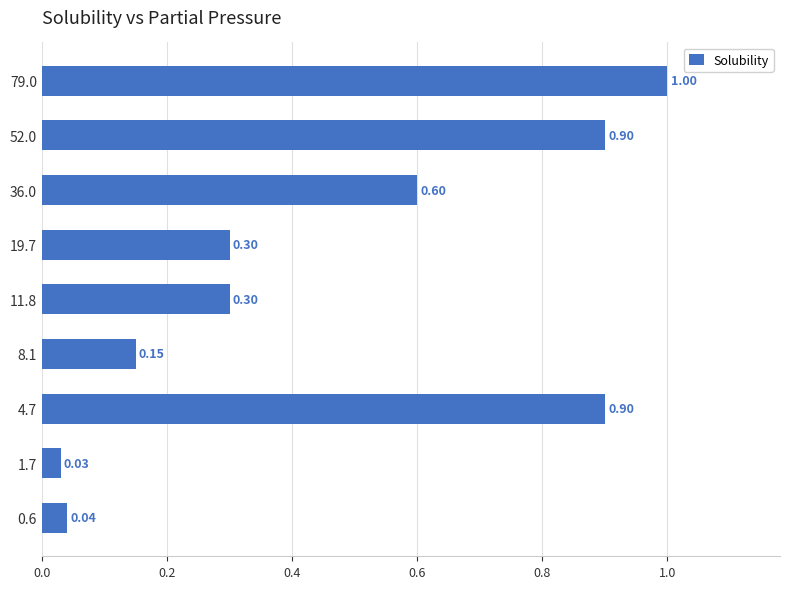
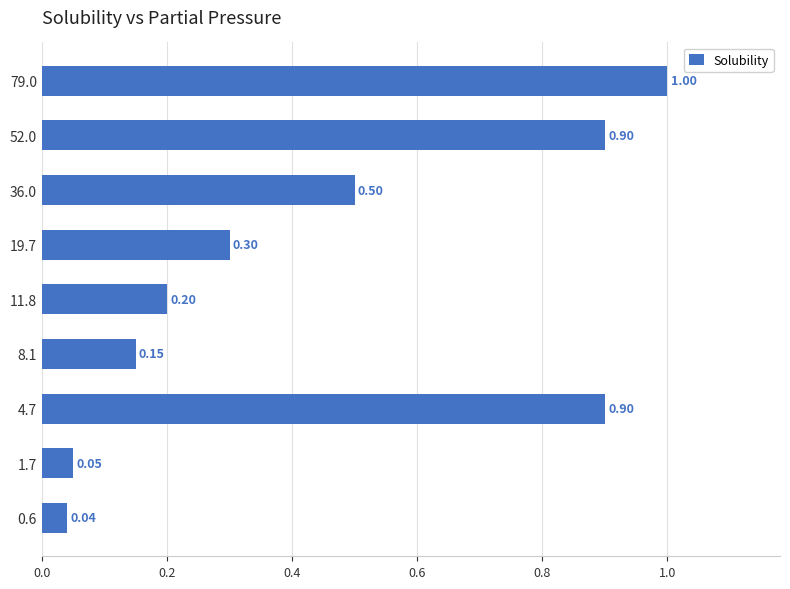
  {
    "79.0": 1.00,
    "52.0": 0.90,
-   "36.0": 0.60,
+   "36.0": 0.50,
    "19.7": 0.30,
-   "11.8": 0.30,
+   "11.8": 0.20,
    "8.1": 0.15,
    "4.7": 0.90,
-   "1.7": 0.03,
+   "1.7": 0.05,
    "0.6": 0.04
  }
